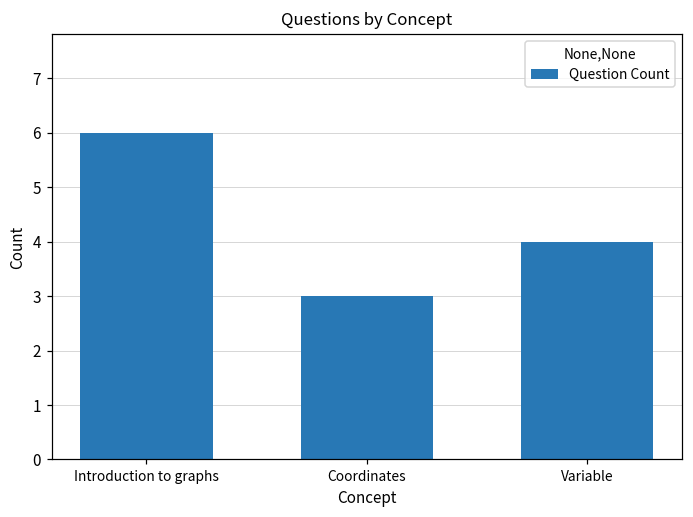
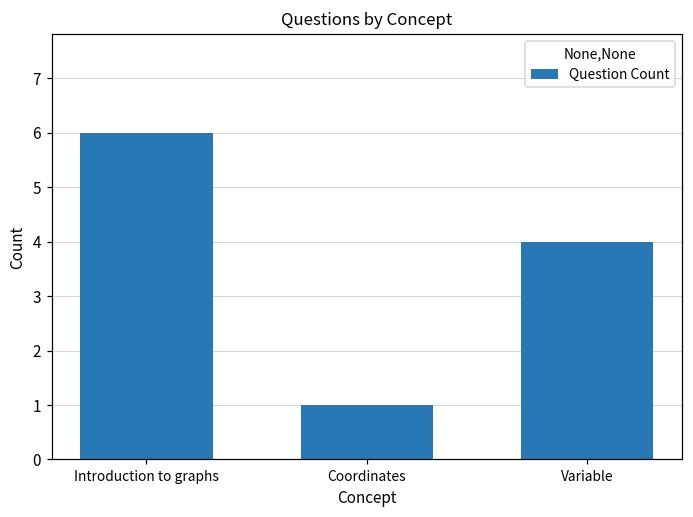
  {
    "Introduction to graphs": 6,
-   "Coordinates": 3,
+   "Coordinates": 1,
    "Variable": 4
  }
